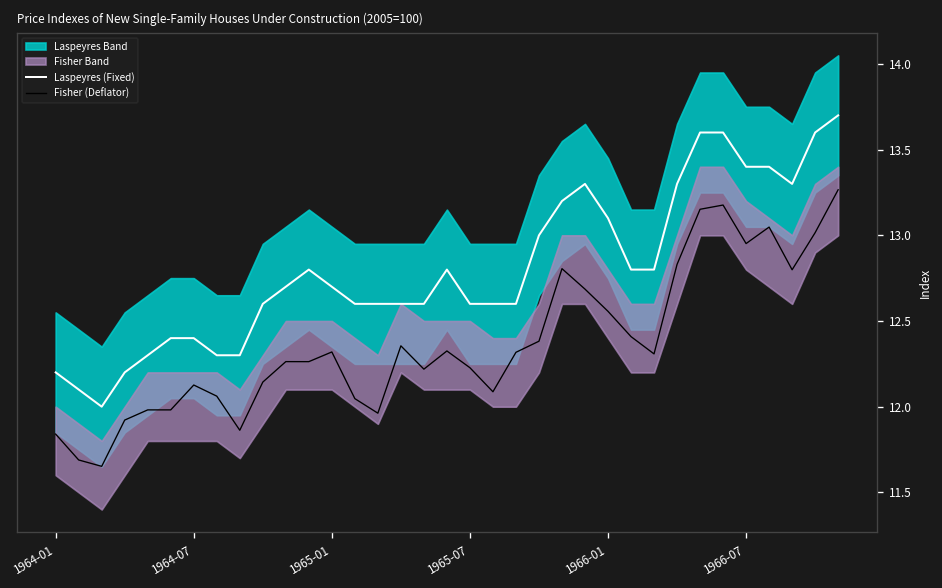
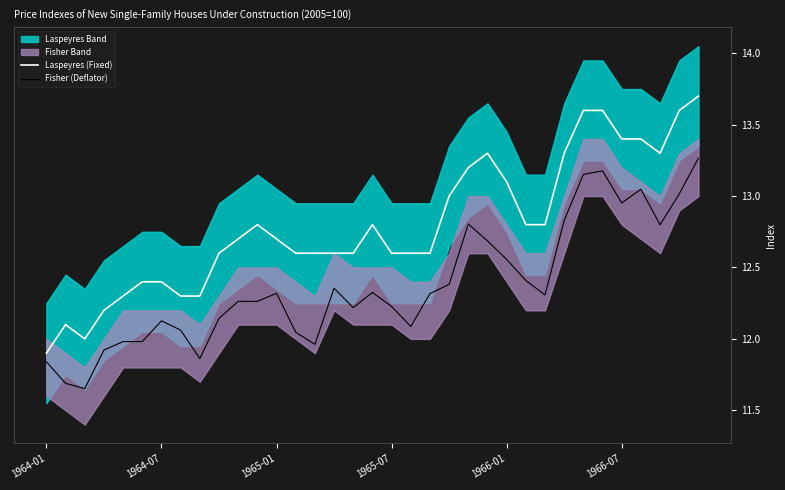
  {
    "Laspeyres (Fixed)": {
-     "1964-01": 12.2,
+     "1964-01": 11.9,
      "1964-07": 12.4,
      "1965-01": 12.7,
      "1965-07": 12.6,
      "1966-01": 13.1,
      "1966-07": 13.4
    },
    "Fisher (Deflator)": {
      "1964-01": 11.84,
      "1964-07": 12.13,
      "1965-01": 12.32,
      "1965-07": 12.23,
      "1966-01": 12.56,
      "1966-07": 12.95
    }
  }
